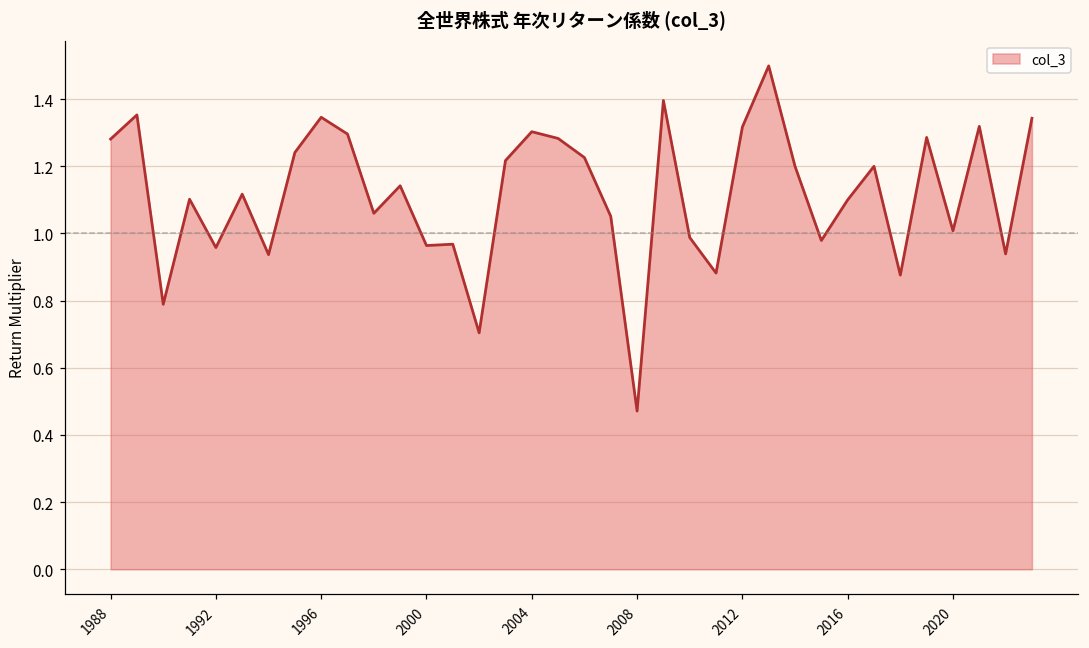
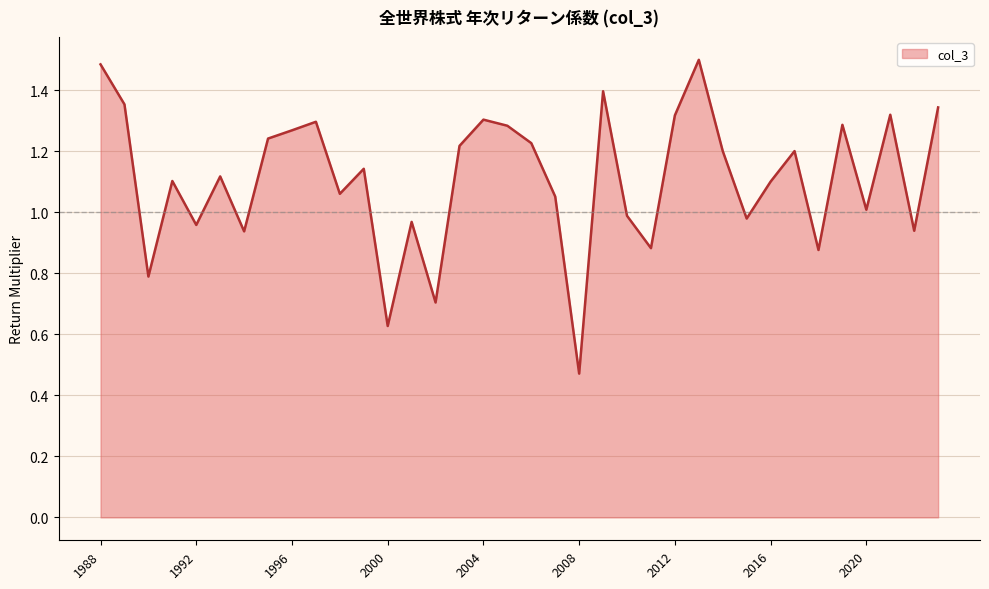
  {
-   "1988": 1.28,
+   "1988": 1.48,
    "1992": 0.96,
-   "1996": 1.35,
-   "2000": 0.96,
+   "1996": 1.27,
+   "2000": 0.63,
    "2004": 1.30,
    "2008": 0.47,
    "2012": 1.32,
    "2016": 1.10,
    "2020": 1.01
  }
